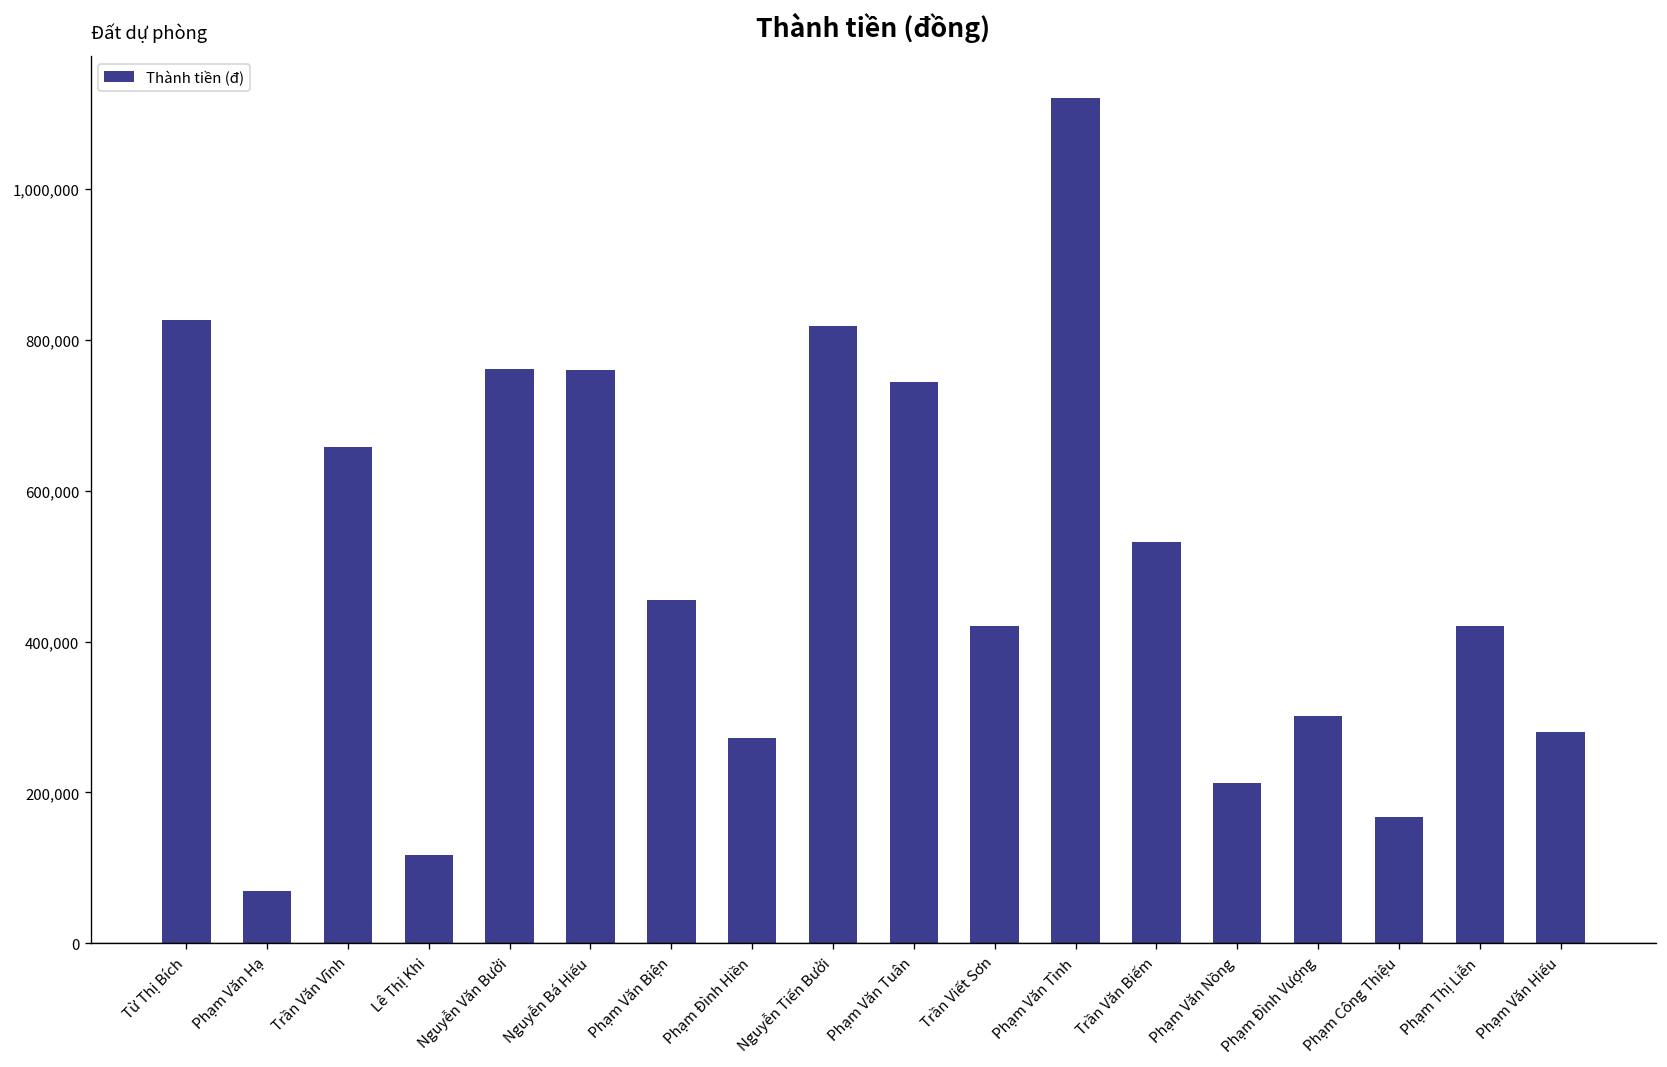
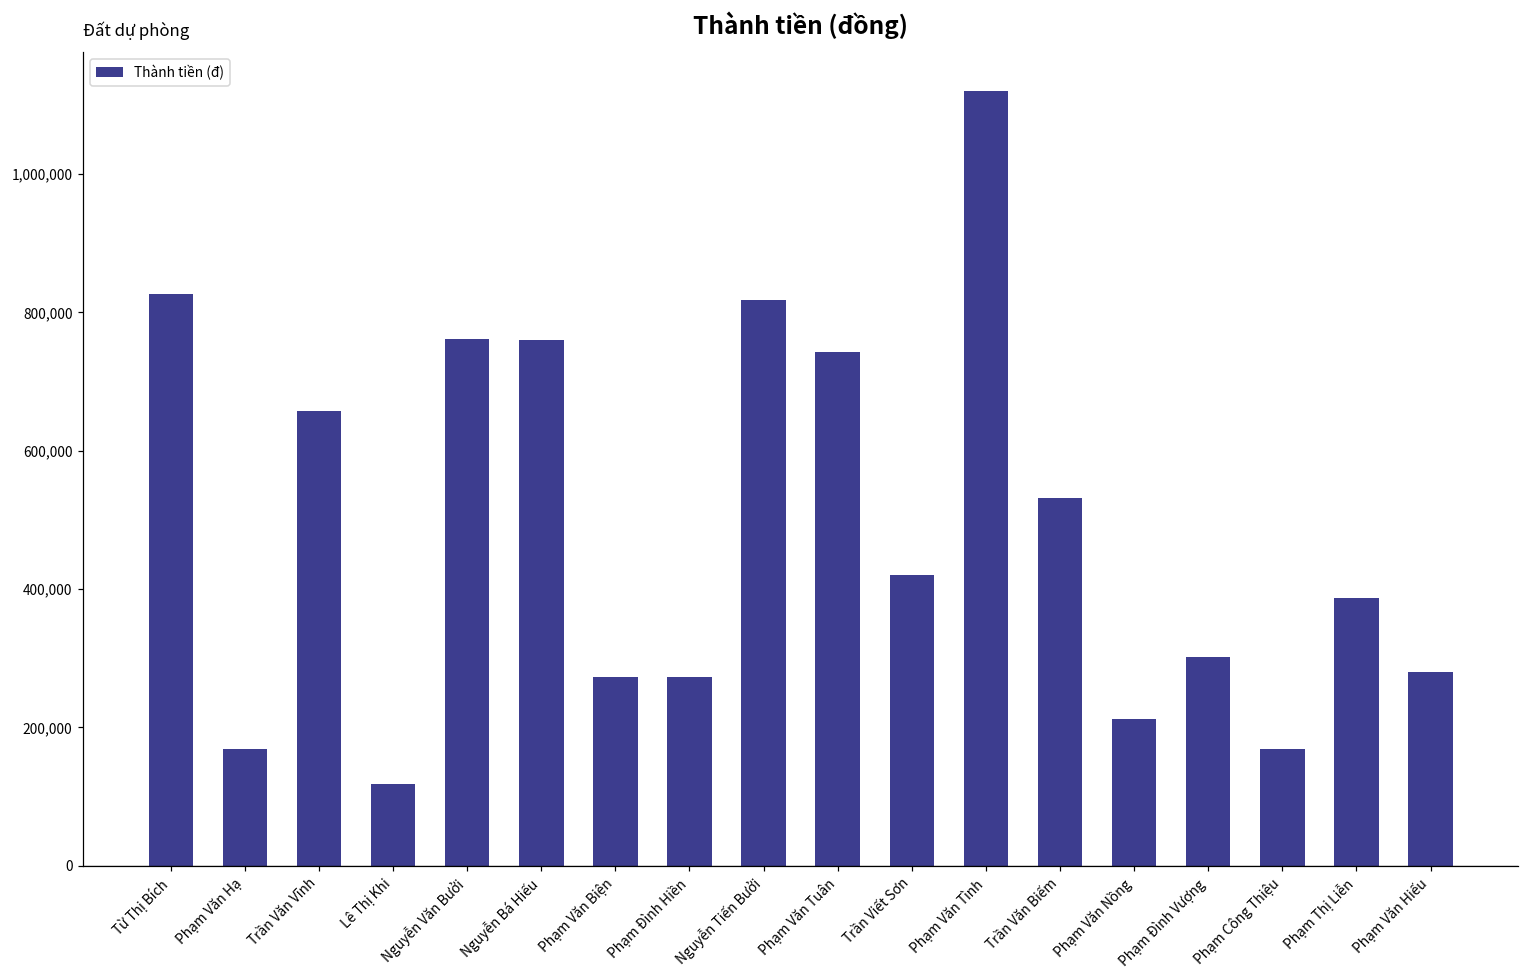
  {
    "Từ Thị Bích": "830,000",
-   "Phạm Văn Hạ": "70,000",
+   "Phạm Văn Hạ": "170,000",
    "Trần Văn Vĩnh": "660,000",
    "Lê Thị Khi": "120,000",
    "Nguyễn Văn Bưởi": "760,000",
    "Nguyễn Bá Hiếu": "760,000",
-   "Phạm Văn Biện": "450,000",
+   "Phạm Văn Biện": "270,000",
    "Phạm Đình Hiền": "270,000",
    "Nguyễn Tiến Bưởi": "820,000",
    "Phạm Văn Tuân": "740,000",
    "Trần Viết Sơn": "420,000",
    "Phạm Văn Tình": "1,120,000",
    "Trần Văn Biếm": "530,000",
    "Phạm Văn Nồng": "210,000",
    "Phạm Đình Vượng": "300,000",
    "Phạm Công Thiệu": "170,000",
-   "Phạm Thị Liễn": "420,000",
+   "Phạm Thị Liễn": "390,000",
    "Phạm Văn Hiếu": "280,000"
  }
